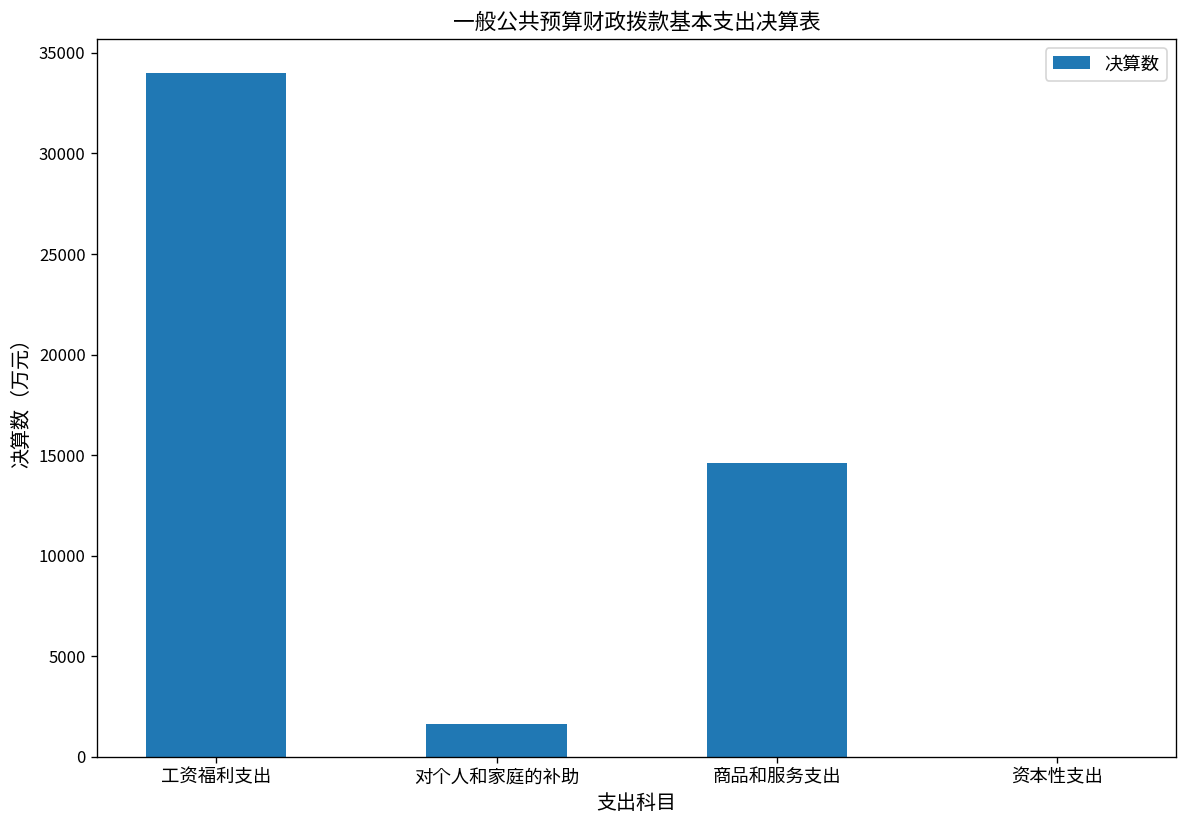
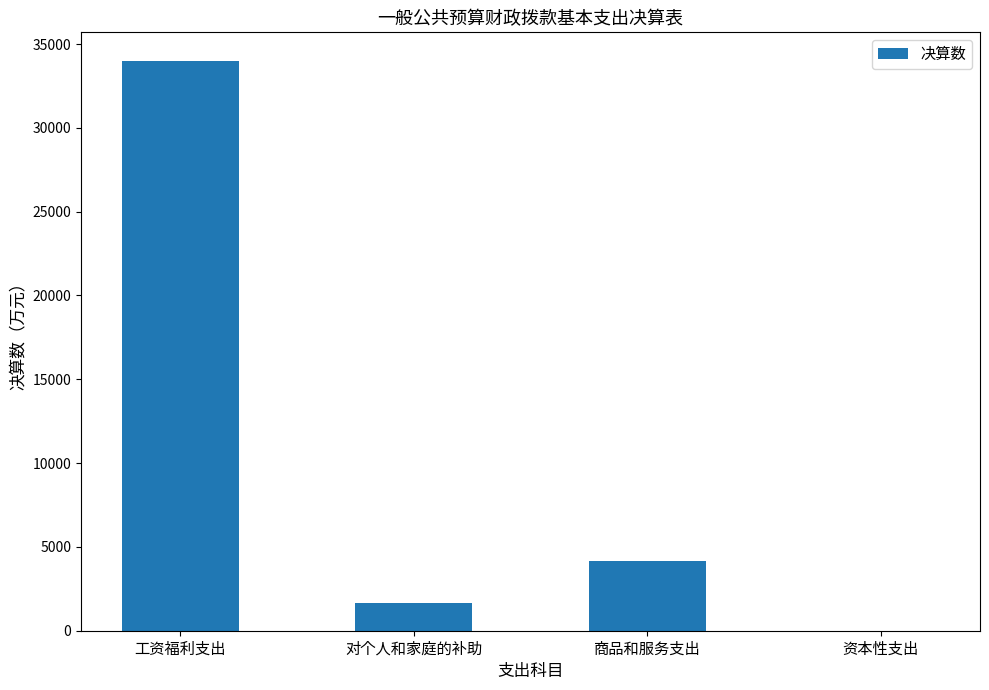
  {
    "工资福利支出": 34000,
    "对个人和家庭的补助": 1600,
-   "商品和服务支出": 14600
+   "商品和服务支出": 4200
  }
